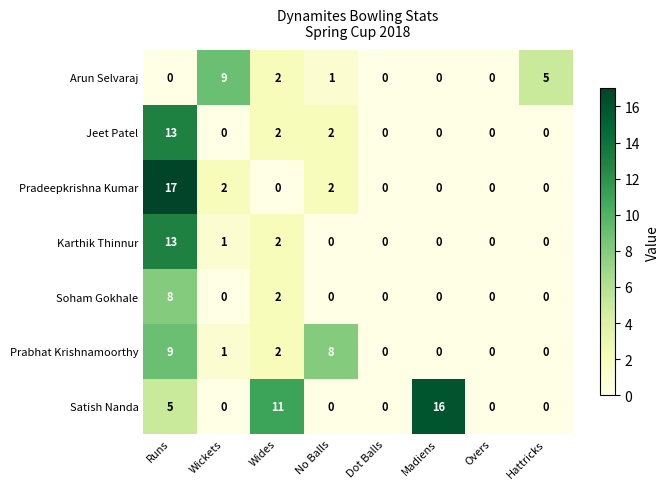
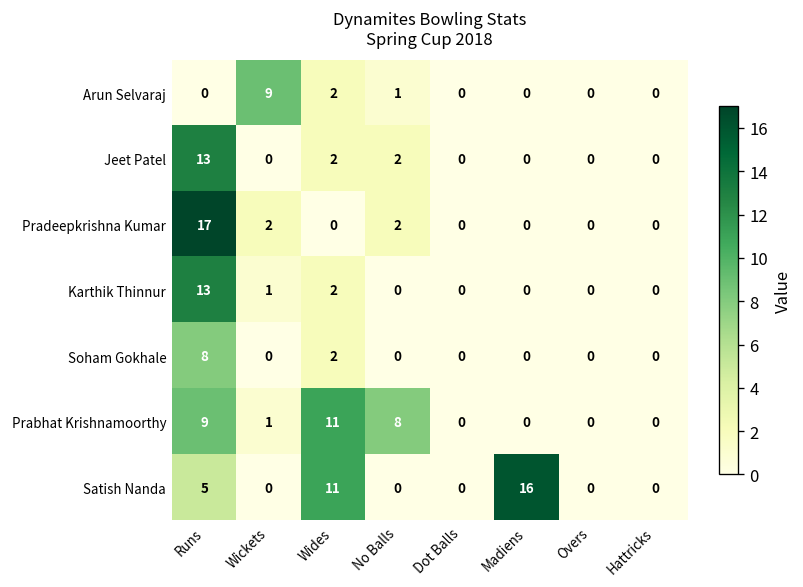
  {
    "Arun Selvaraj": {
      "Runs": 0,
      "Wickets": 9,
      "Wides": 2,
      "No Balls": 1,
      "Dot Balls": 0,
      "Madiens": 0,
      "Overs": 0,
-     "Hattricks": 5
+     "Hattricks": 0
    },
    "Jeet Patel": {
      "Runs": 13,
      "Wickets": 0,
      "Wides": 2,
      "No Balls": 2,
      "Dot Balls": 0,
      "Madiens": 0,
      "Overs": 0,
      "Hattricks": 0
    },
    "Pradeepkrishna Kumar": {
      "Runs": 17,
      "Wickets": 2,
      "Wides": 0,
      "No Balls": 2,
      "Dot Balls": 0,
      "Madiens": 0,
      "Overs": 0,
      "Hattricks": 0
    },
    "Karthik Thinnur": {
      "Runs": 13,
      "Wickets": 1,
      "Wides": 2,
      "No Balls": 0,
      "Dot Balls": 0,
      "Madiens": 0,
      "Overs": 0,
      "Hattricks": 0
    },
    "Soham Gokhale": {
      "Runs": 8,
      "Wickets": 0,
      "Wides": 2,
      "No Balls": 0,
      "Dot Balls": 0,
      "Madiens": 0,
      "Overs": 0,
      "Hattricks": 0
    },
    "Prabhat Krishnamoorthy": {
      "Runs": 9,
      "Wickets": 1,
-     "Wides": 2,
+     "Wides": 11,
      "No Balls": 8,
      "Dot Balls": 0,
      "Madiens": 0,
      "Overs": 0,
      "Hattricks": 0
    },
    "Satish Nanda": {
      "Runs": 5,
      "Wickets": 0,
      "Wides": 11,
      "No Balls": 0,
      "Dot Balls": 0,
      "Madiens": 16,
      "Overs": 0,
      "Hattricks": 0
    }
  }
